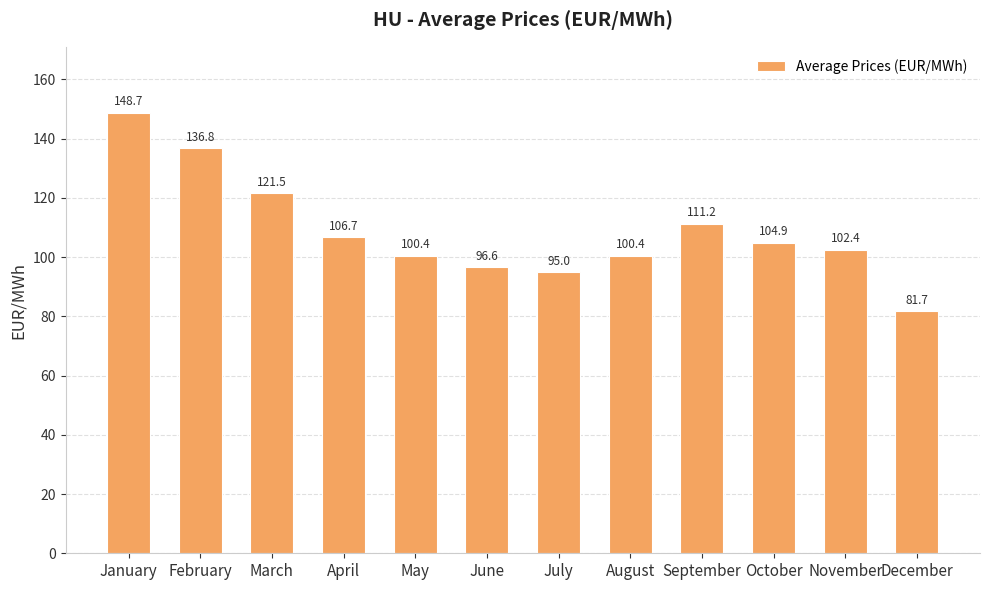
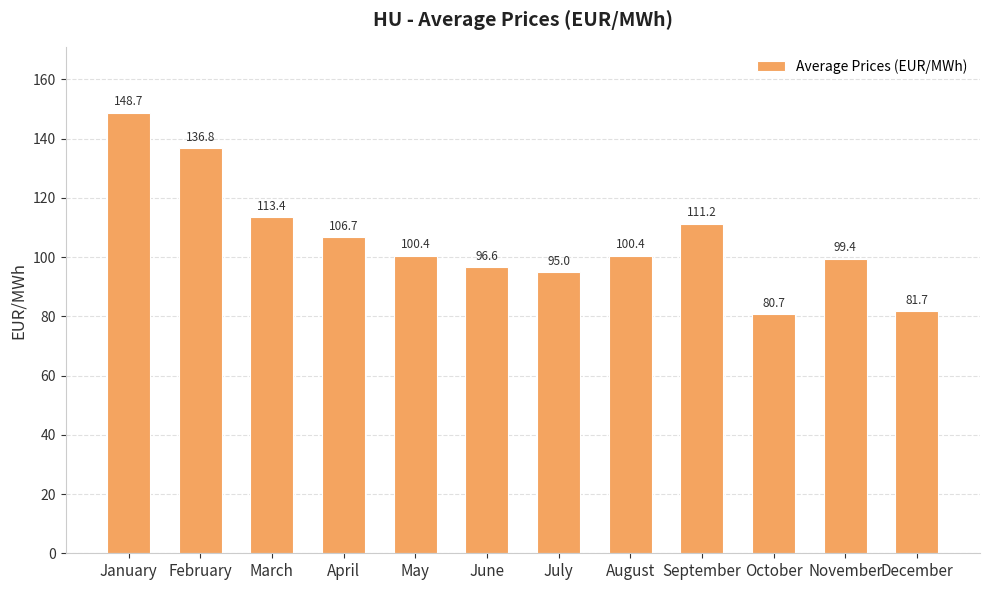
  {
    "January": 148.7,
    "February": 136.8,
-   "March": 121.5,
+   "March": 113.4,
    "April": 106.7,
    "May": 100.4,
    "June": 96.6,
    "July": 95.0,
    "August": 100.4,
    "September": 111.2,
-   "October": 104.9,
-   "November": 102.4,
+   "October": 80.7,
+   "November": 99.4,
    "December": 81.7
  }
